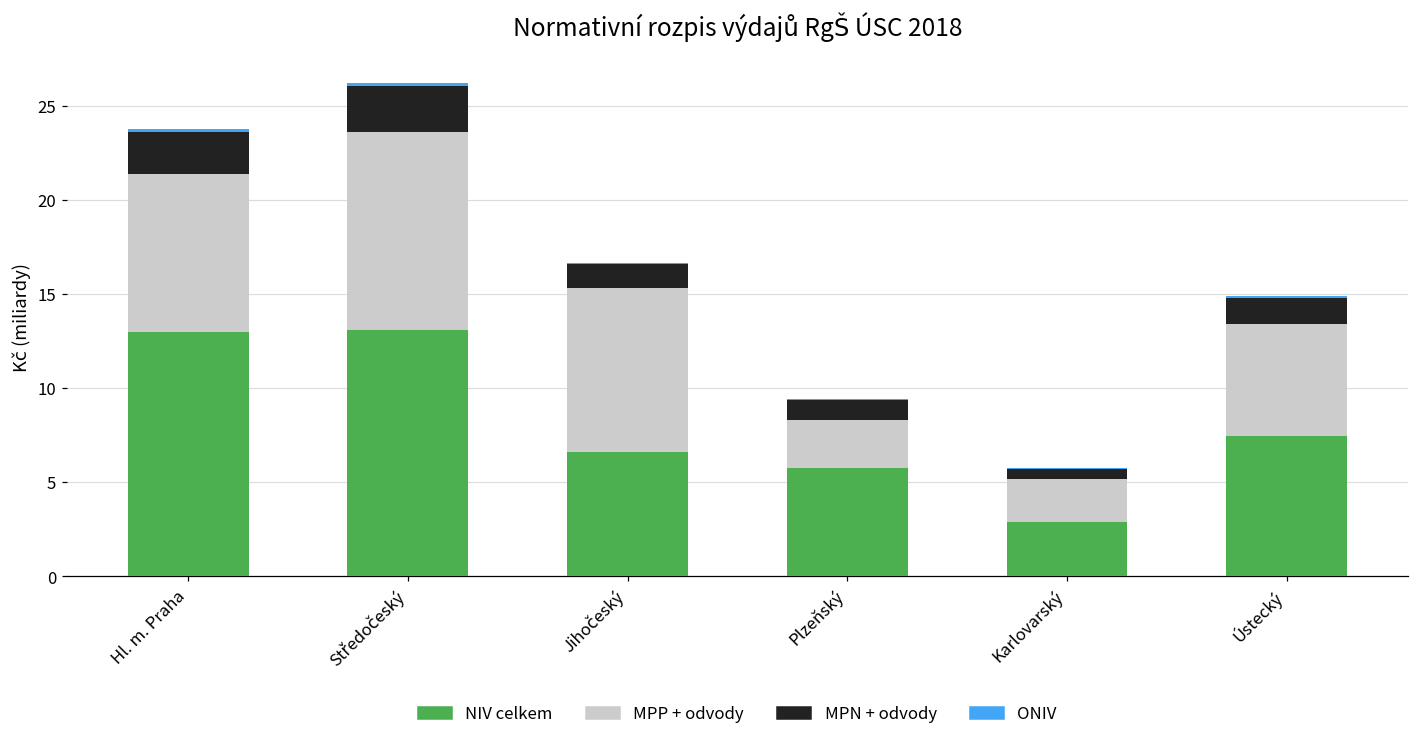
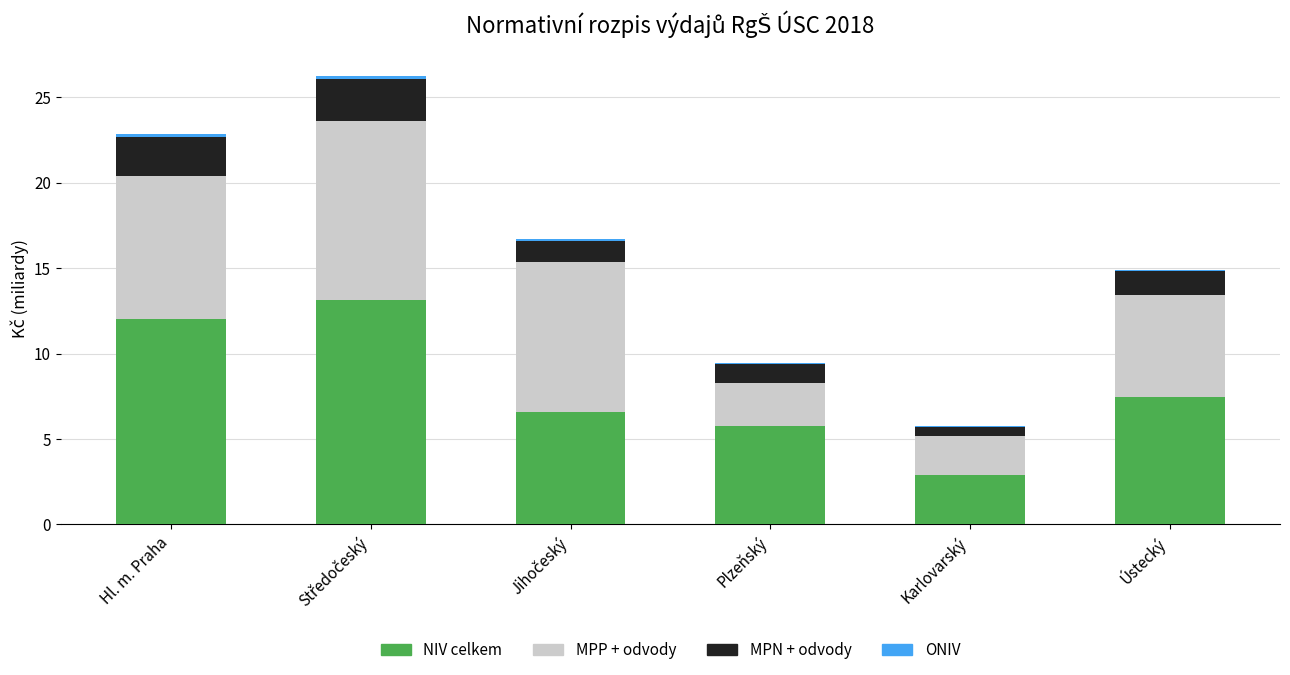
  {
    "NIV celkem": {
-     "Hl. m. Praha": 13.0,
+     "Hl. m. Praha": 12.0,
      "Středočeský": 13.1,
      "Jihočeský": 6.6,
      "Plzeňský": 5.7,
      "Karlovarský": 2.9,
      "Ústecký": 7.5
    },
    "MPP + odvody": {
      "Hl. m. Praha": 8.4,
      "Středočeský": 10.5,
      "Jihočeský": 8.8,
      "Plzeňský": 2.6,
      "Karlovarský": 2.3,
      "Ústecký": 6.0
    },
    "MPN + odvody": {
      "Hl. m. Praha": 2.2,
      "Středočeský": 2.4,
      "Jihočeský": 1.2,
      "Plzeňský": 1.1,
      "Karlovarský": 0.5,
      "Ústecký": 1.4
    },
    "ONIV": {
      "Hl. m. Praha": 0.2,
      "Středočeský": 0.2
    }
  }
